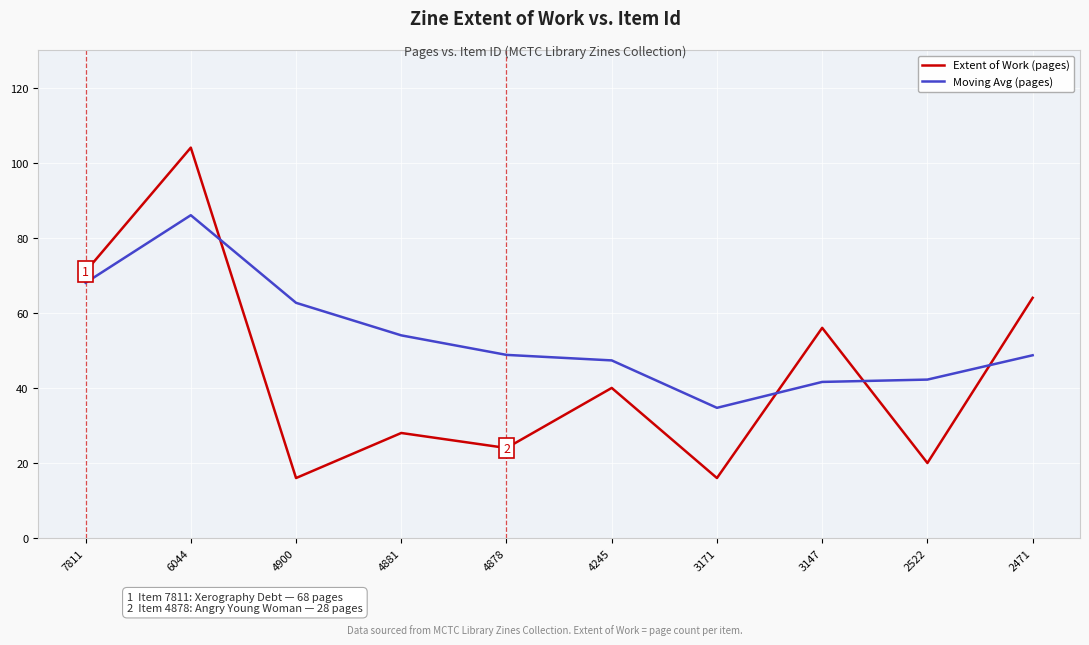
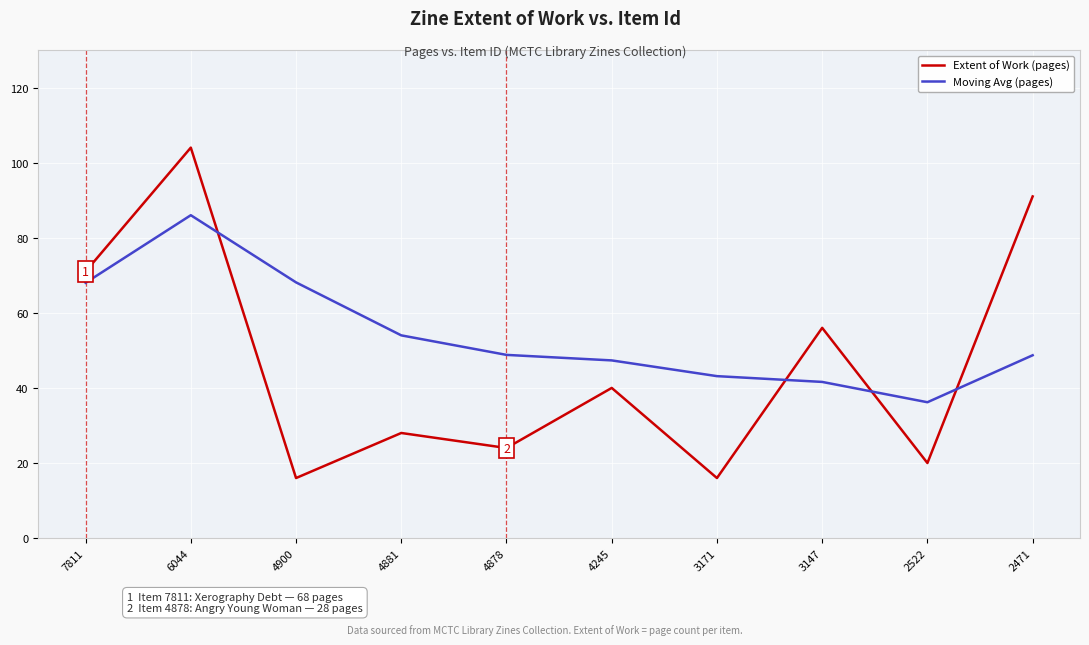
  {
    "Extent of Work (pages)": {
      "6044": 104,
      "4900": 16,
      "4881": 28,
      "4245": 40,
      "3171": 16,
      "3147": 56,
      "2522": 20,
-     "2471": 64
+     "2471": 91
    },
    "Moving Avg (pages)": {
      "7811": 68,
      "6044": 86,
-     "4900": 63,
+     "4900": 68,
      "4881": 54,
      "4878": 49,
      "4245": 47,
-     "3171": 35,
+     "3171": 43,
      "3147": 42,
-     "2522": 42,
+     "2522": 36,
      "2471": 49
    }
  }
